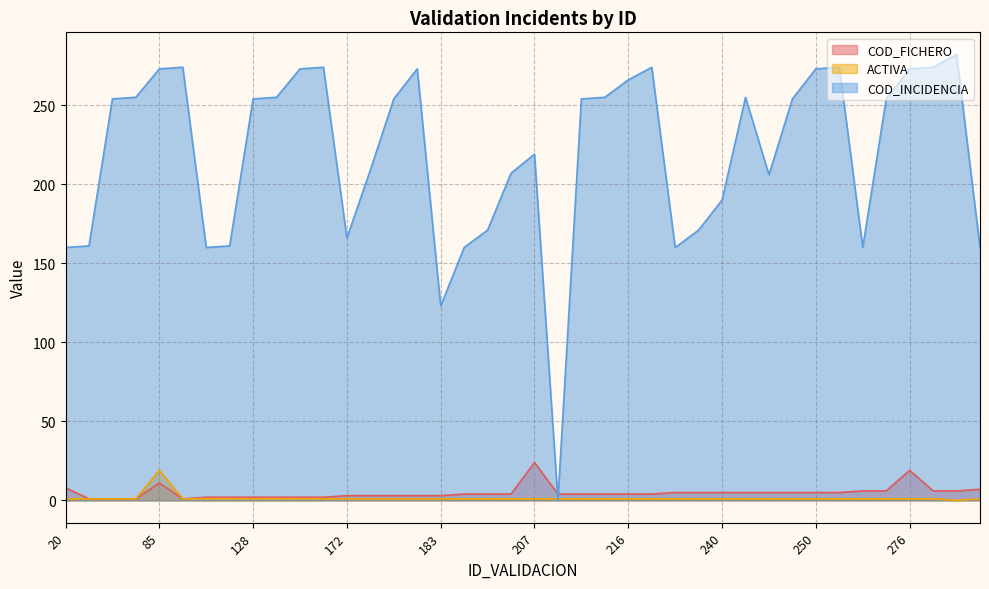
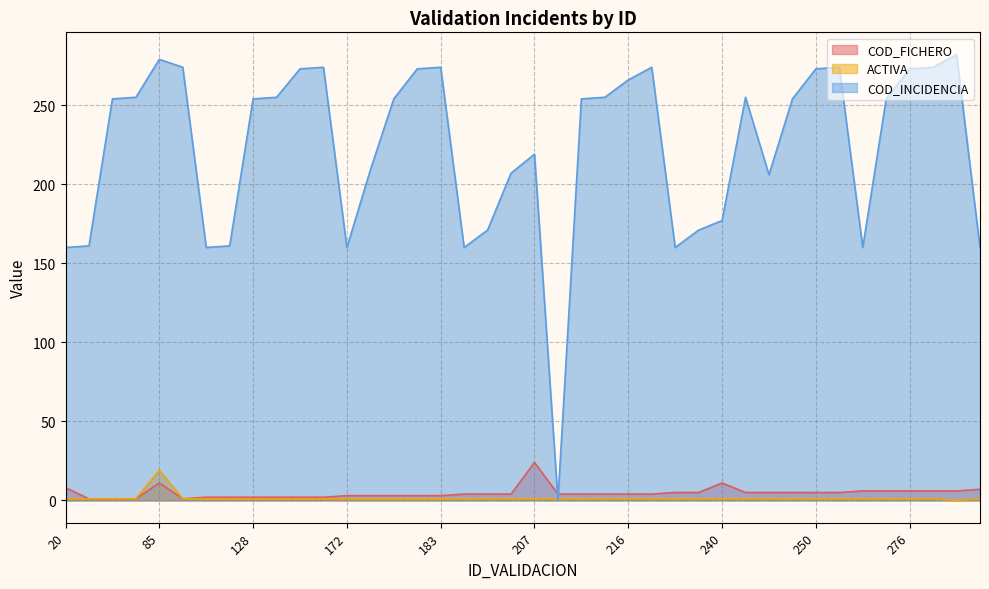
  {
    "COD_FICHERO": {
      "20": 8,
      "85": 11,
      "172": 3,
      "183": 3,
      "207": 24,
      "216": 4,
-     "240": 5,
+     "240": 11,
      "250": 5,
-     "276": 19
+     "276": 6
    },
    "ACTIVA": {
      "20": 1,
      "85": 19,
      "172": 1,
      "183": 1,
      "207": 1,
      "216": 1,
      "240": 1,
      "250": 1,
      "276": 1
    },
    "COD_INCIDENCIA": {
      "20": 160,
-     "85": 273,
+     "85": 279,
      "128": 254,
-     "172": 166,
-     "183": 123,
+     "172": 160,
+     "183": 274,
      "207": 219,
      "216": 266,
-     "240": 190,
+     "240": 177,
      "250": 273
    }
  }
